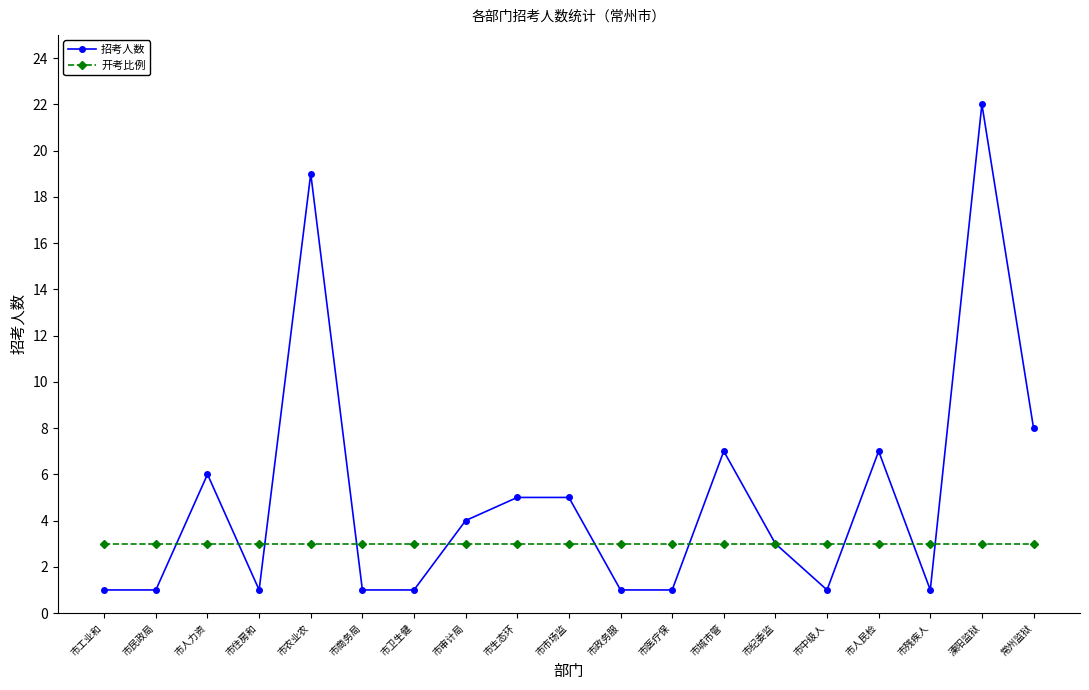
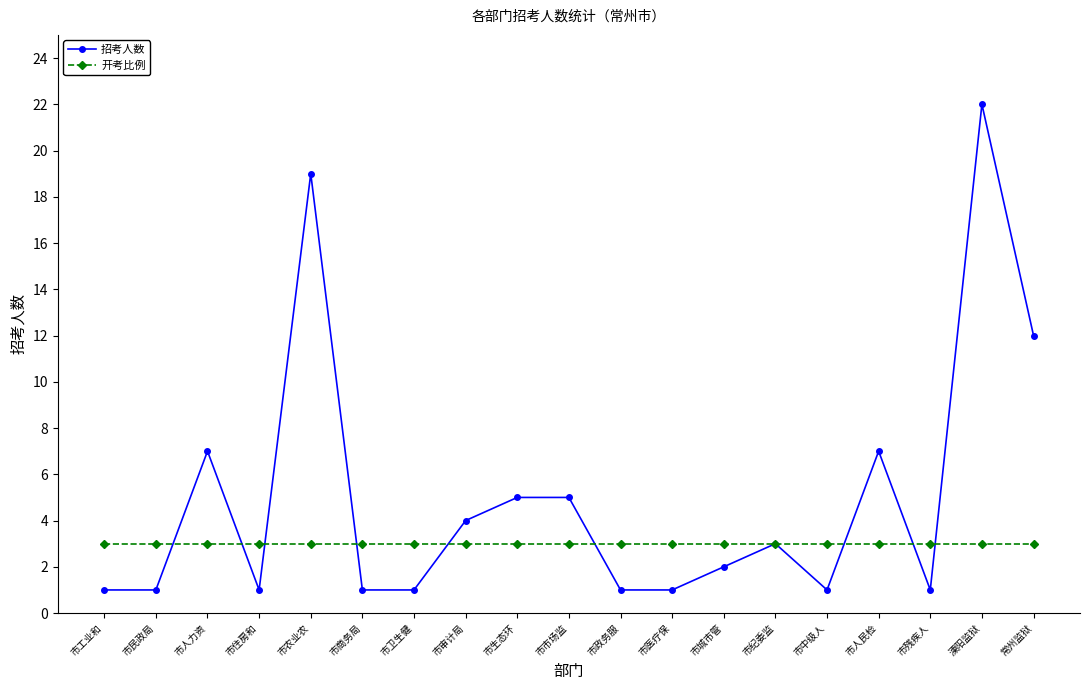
  {
    "招考人数": {
      "市工业和": 1,
      "市民政局": 1,
-     "市人力资": 6,
+     "市人力资": 7,
      "市住房和": 1,
      "市农业农": 19,
      "市商务局": 1,
      "市卫生健": 1,
      "市审计局": 4,
      "市生态环": 5,
      "市市场监": 5,
      "市政务服": 1,
      "市医疗保": 1,
-     "市城市管": 7,
+     "市城市管": 2,
      "市中级人": 1,
      "市人民检": 7,
      "市残疾人": 1,
      "溧阳监狱": 22,
-     "常州监狱": 8
+     "常州监狱": 12
    },
    "开考比例": {
      "市工业和": 3,
      "市民政局": 3,
      "市人力资": 3,
      "市住房和": 3,
      "市农业农": 3,
      "市商务局": 3,
      "市卫生健": 3,
      "市审计局": 3,
      "市生态环": 3,
      "市市场监": 3,
      "市政务服": 3,
      "市医疗保": 3,
      "市城市管": 3,
      "市中级人": 3,
      "市人民检": 3,
      "市残疾人": 3,
      "溧阳监狱": 3,
      "常州监狱": 3
    }
  }
